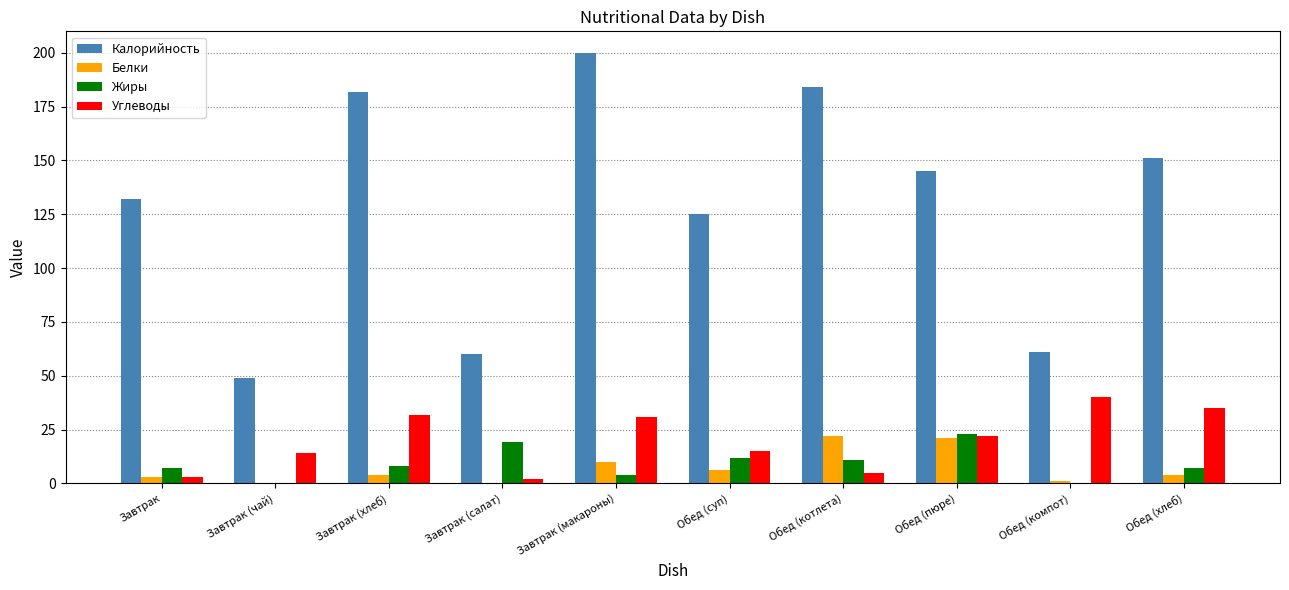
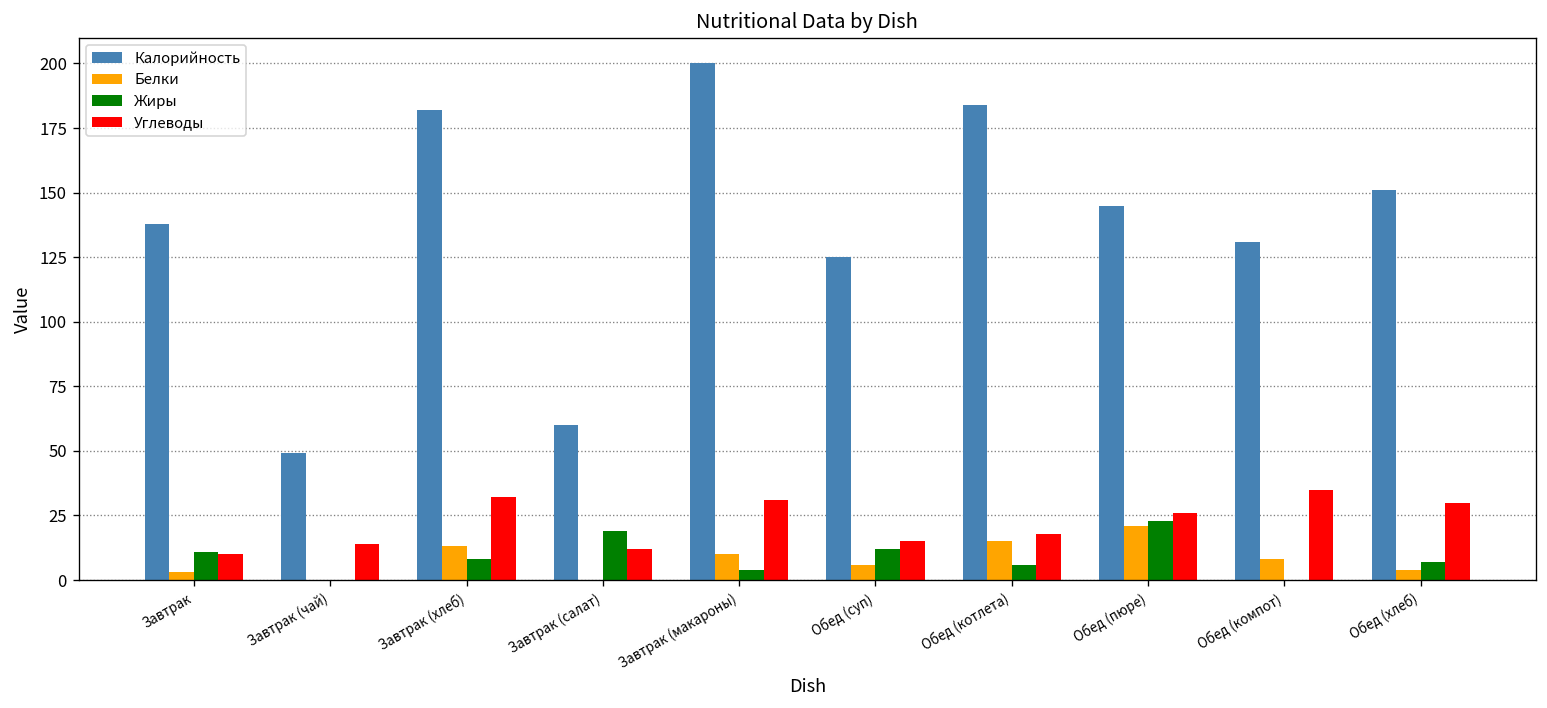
  {
    "Калорийность": {
-     "Завтрак": 132,
+     "Завтрак": 138,
      "Завтрак (чай)": 49,
      "Завтрак (хлеб)": 182,
      "Завтрак (салат)": 60,
      "Завтрак (макароны)": 200,
      "Обед (суп)": 125,
      "Обед (котлета)": 184,
      "Обед (пюре)": 145,
-     "Обед (компот)": 61,
+     "Обед (компот)": 131,
      "Обед (хлеб)": 151
    },
    "Белки": {
      "Завтрак": 3,
      "Завтрак (чай)": 0,
-     "Завтрак (хлеб)": 4,
+     "Завтрак (хлеб)": 13,
      "Завтрак (салат)": 0,
      "Завтрак (макароны)": 10,
      "Обед (суп)": 6,
-     "Обед (котлета)": 22,
+     "Обед (котлета)": 15,
      "Обед (пюре)": 21,
-     "Обед (компот)": 1,
+     "Обед (компот)": 8,
      "Обед (хлеб)": 4
    },
    "Жиры": {
-     "Завтрак": 7,
+     "Завтрак": 11,
      "Завтрак (чай)": 0,
      "Завтрак (хлеб)": 8,
      "Завтрак (салат)": 19,
      "Завтрак (макароны)": 4,
      "Обед (суп)": 12,
-     "Обед (котлета)": 11,
+     "Обед (котлета)": 6,
      "Обед (пюре)": 23,
      "Обед (компот)": 0,
      "Обед (хлеб)": 7
    },
    "Углеводы": {
-     "Завтрак": 3,
+     "Завтрак": 10,
      "Завтрак (чай)": 14,
      "Завтрак (хлеб)": 32,
-     "Завтрак (салат)": 2,
+     "Завтрак (салат)": 12,
      "Завтрак (макароны)": 31,
      "Обед (суп)": 15,
-     "Обед (котлета)": 5,
-     "Обед (пюре)": 22,
-     "Обед (компот)": 40,
-     "Обед (хлеб)": 35
+     "Обед (котлета)": 18,
+     "Обед (пюре)": 26,
+     "Обед (компот)": 35,
+     "Обед (хлеб)": 30
    }
  }
